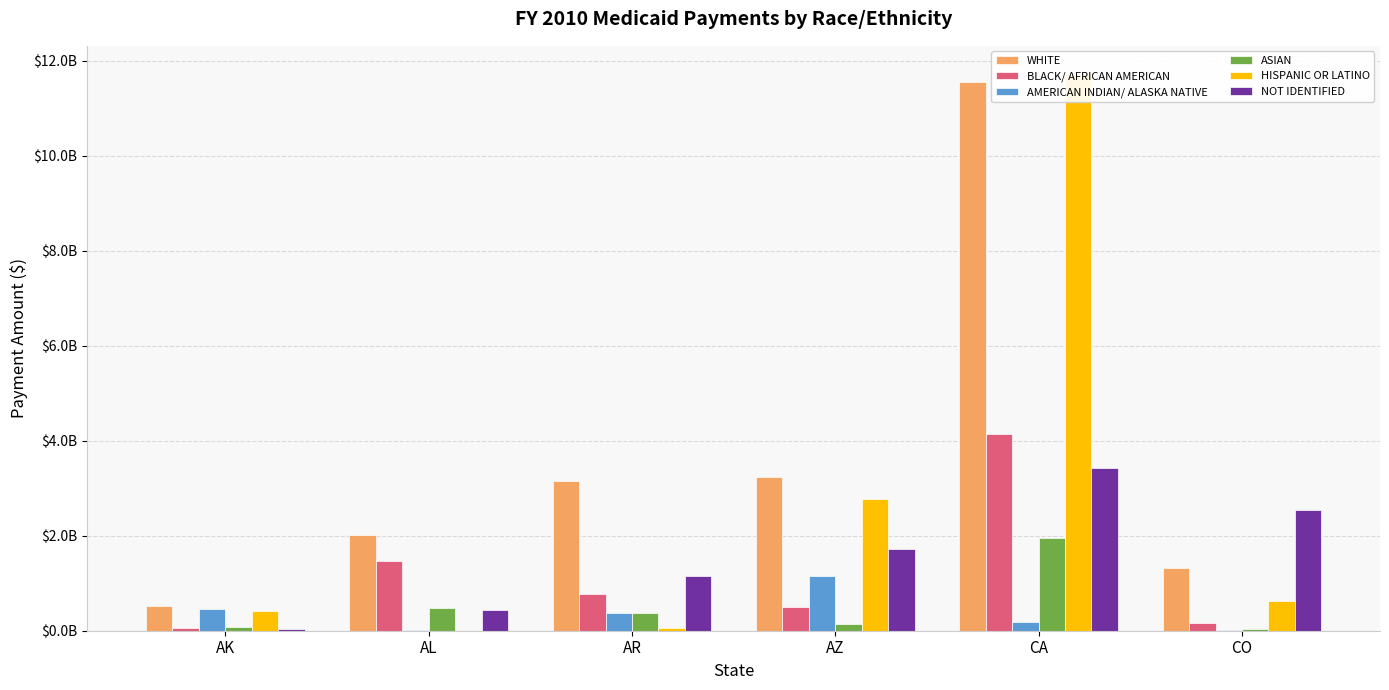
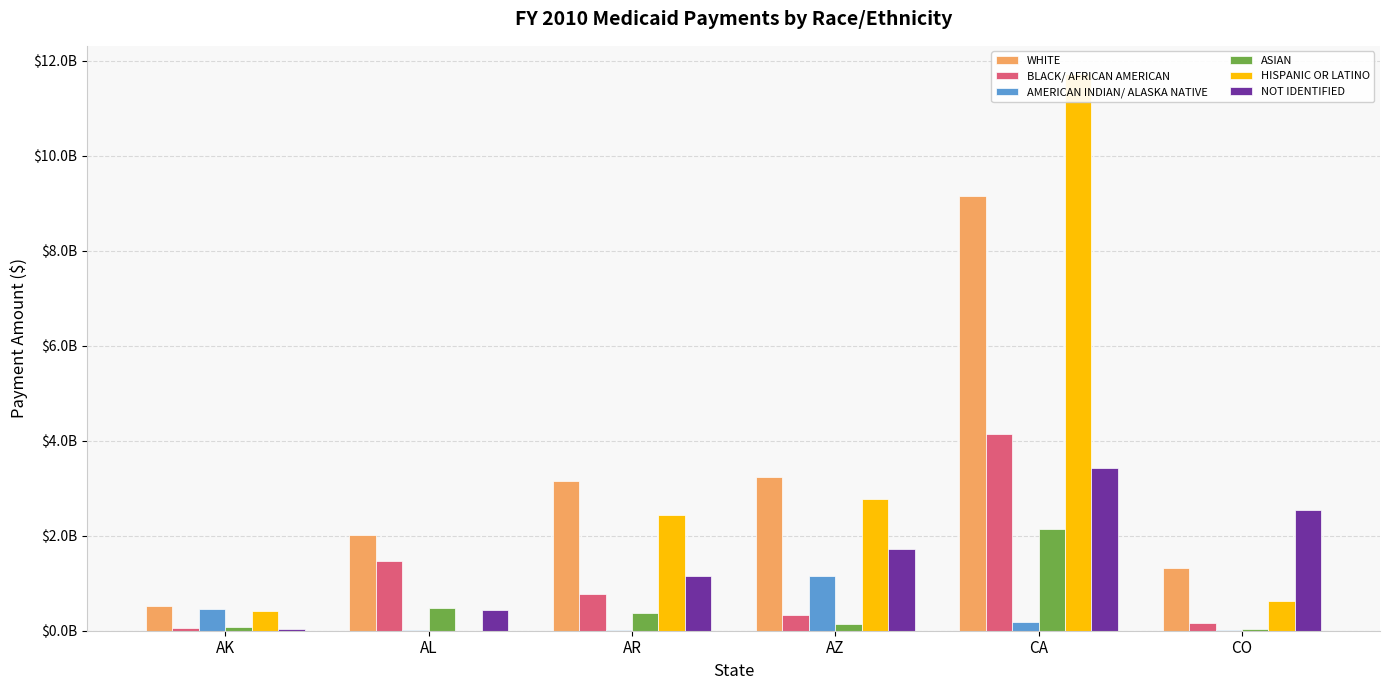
  {
    "WHITE": {
      "AK": "$500000000",
      "AL": "$2000000000",
      "AR": "$3100000000",
      "AZ": "$3200000000",
-     "CA": "$11500000000",
+     "CA": "$9200000000",
      "CO": "$1300000000"
    },
    "BLACK/ AFRICAN AMERICAN": {
      "AK": "$100000000",
      "AL": "$1500000000",
      "AR": "$800000000",
-     "AZ": "$500000000",
+     "AZ": "$300000000",
      "CA": "$4100000000",
      "CO": "$200000000"
    },
    "AMERICAN INDIAN/ ALASKA NATIVE": {
      "AK": "$500000000",
-     "AR": "$400000000",
+     "AR": "$0",
      "AZ": "$1200000000",
      "CA": "$200000000"
    },
    "ASIAN": {
      "AK": "$100000000",
      "AL": "$500000000",
      "AR": "$400000000",
      "AZ": "$100000000",
-     "CA": "$2000000000"
+     "CA": "$2100000000"
    },
    "HISPANIC OR LATINO": {
      "AK": "$400000000",
      "AL": "$0",
-     "AR": "$100000000",
+     "AR": "$2400000000",
      "AZ": "$2800000000",
      "CO": "$600000000"
    },
    "NOT IDENTIFIED": {
      "AL": "$400000000",
      "AR": "$1100000000",
      "AZ": "$1700000000",
      "CA": "$3400000000",
      "CO": "$2500000000"
    }
  }
